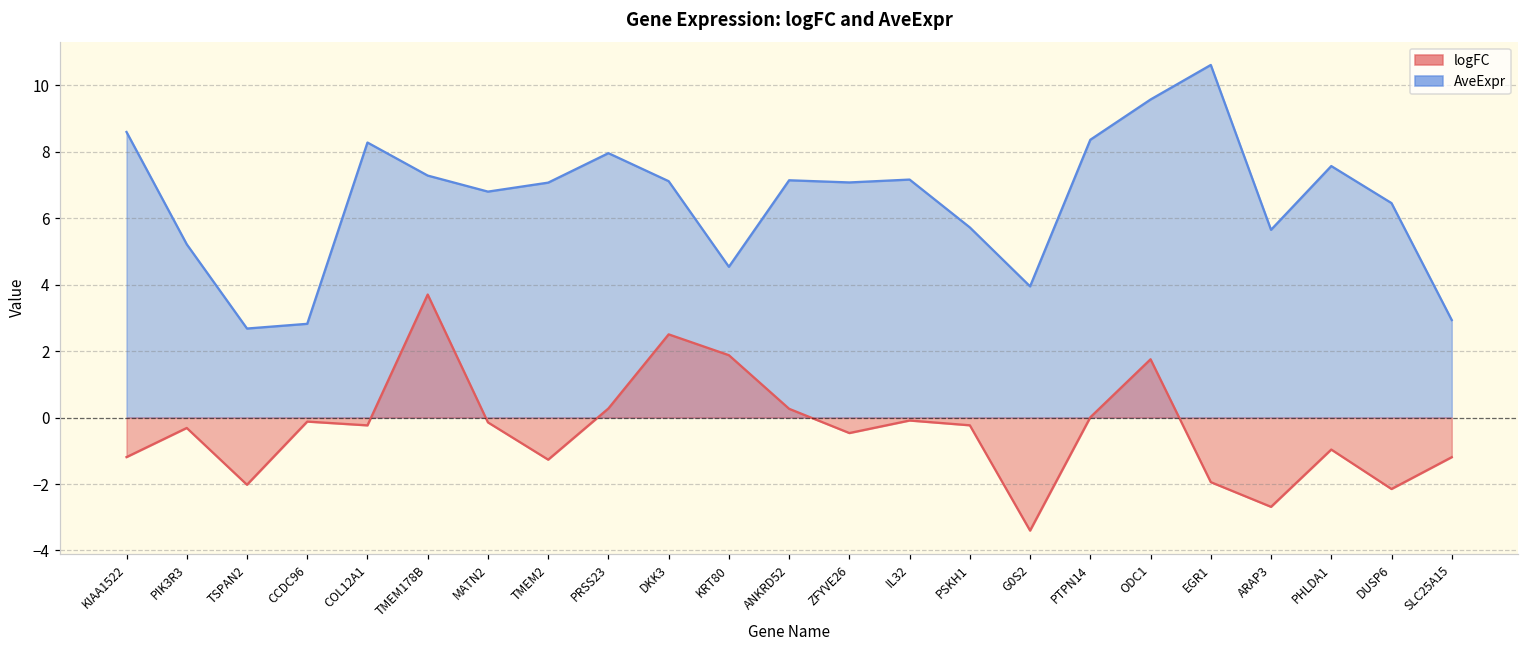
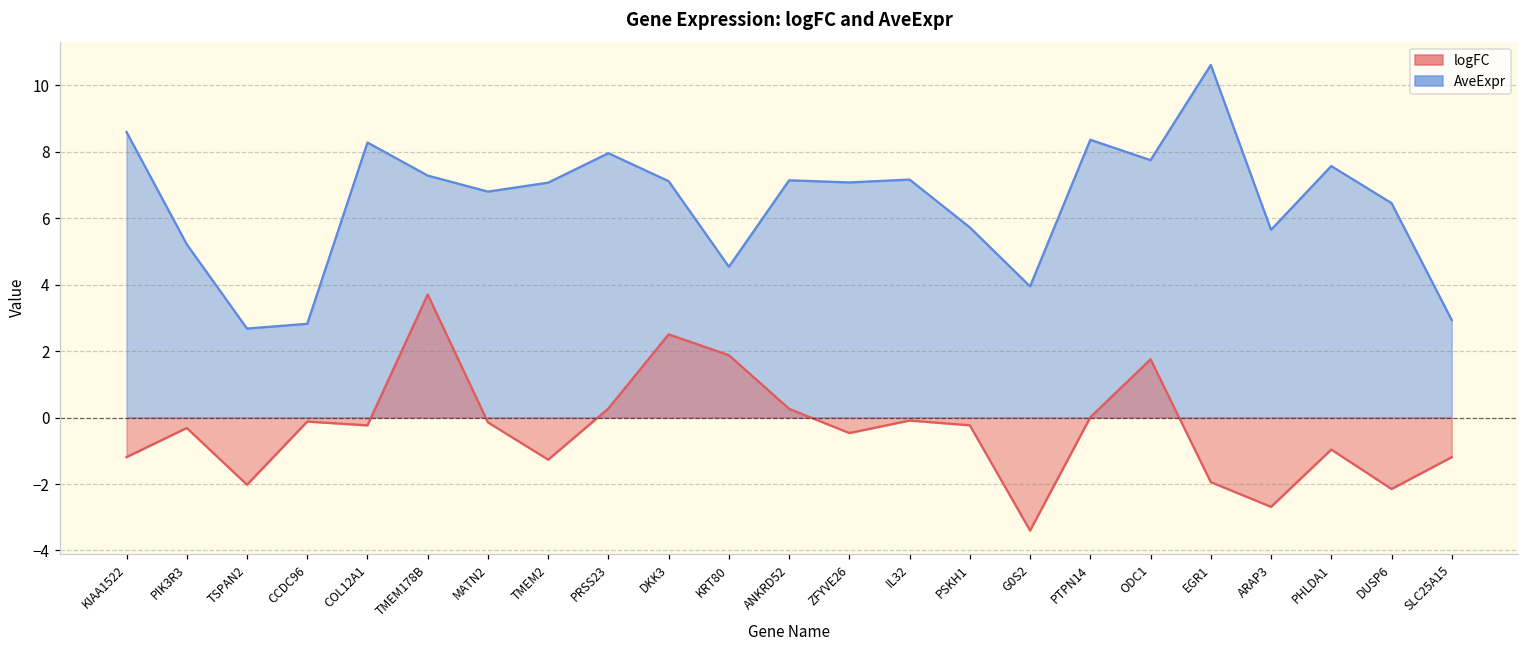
  {
    "AveExpr": {
      "KIAA1522": 8.6,
      "PIK3R3": 5.2,
      "TSPAN2": 2.7,
      "CCDC96": 2.8,
      "COL12A1": 8.3,
      "TMEM178B": 7.3,
      "MATN2": 6.8,
      "TMEM2": 7.1,
      "PRSS23": 8.0,
      "DKK3": 7.1,
      "KRT80": 4.5,
      "ANKRD52": 7.1,
      "ZFYVE26": 7.1,
      "IL32": 7.2,
      "PSKH1": 5.7,
      "G0S2": 3.9,
      "PTPN14": 8.4,
-     "ODC1": 9.6,
+     "ODC1": 7.7,
      "EGR1": 10.6,
      "ARAP3": 5.6,
      "PHLDA1": 7.6,
      "DUSP6": 6.5,
      "SLC25A15": 2.9
    }
  }
